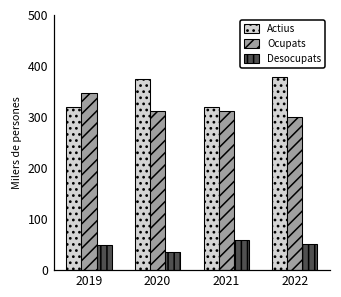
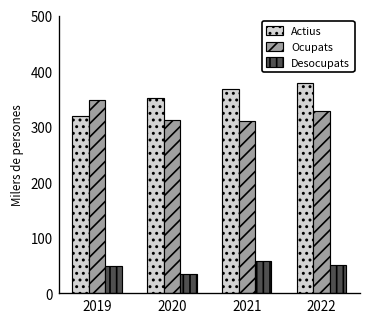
  {
    "Actius": {
      "2019": 320,
-     "2020": 370,
-     "2021": 320,
+     "2020": 350,
+     "2021": 370,
      "2022": 380
    },
    "Ocupats": {
      "2019": 350,
      "2020": 310,
      "2021": 310,
-     "2022": 300
+     "2022": 330
    },
    "Desocupats": {
      "2019": 50,
      "2020": 30,
      "2021": 60,
      "2022": 50
    }
  }
